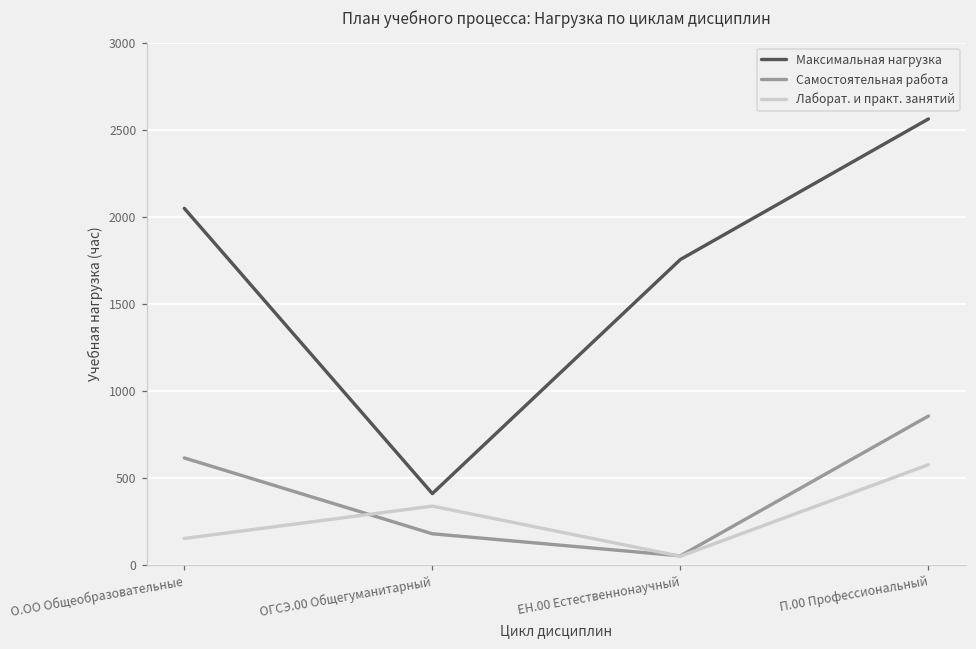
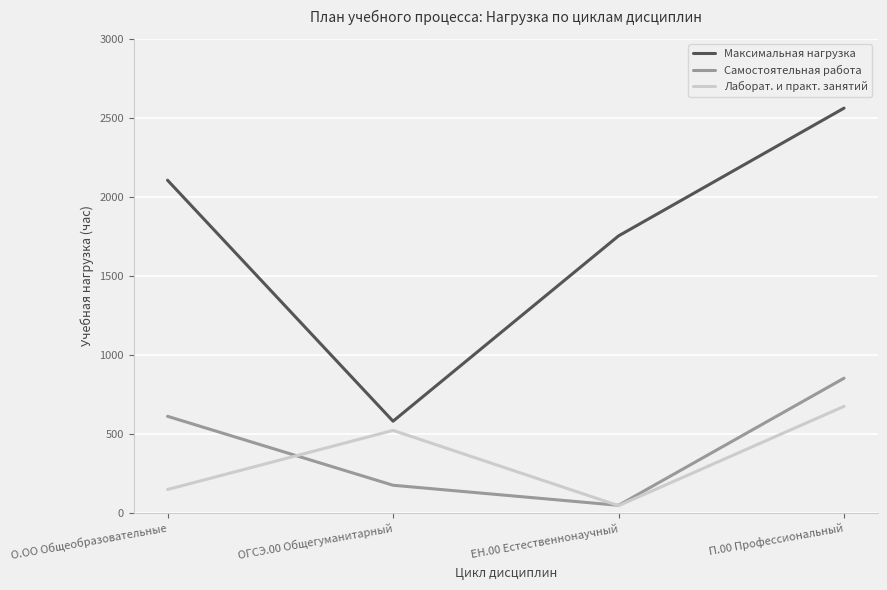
  {
    "Максимальная нагрузка": {
-     "О.ОО Общеобразовательные": 2050,
-     "ОГСЭ.00 Общегуманитарный": 410,
+     "О.ОО Общеобразовательные": 2110,
+     "ОГСЭ.00 Общегуманитарный": 580,
      "ЕН.00 Естественнонаучный": 1750,
      "П.00 Профессиональный": 2560
    },
    "Самостоятельная работа": {
      "О.ОО Общеобразовательные": 610,
      "ОГСЭ.00 Общегуманитарный": 180,
      "П.00 Профессиональный": 850
    },
    "Лаборат. и практ. занятий": {
      "О.ОО Общеобразовательные": 150,
-     "ОГСЭ.00 Общегуманитарный": 340,
-     "П.00 Профессиональный": 570
+     "ОГСЭ.00 Общегуманитарный": 520,
+     "П.00 Профессиональный": 680
    }
  }
